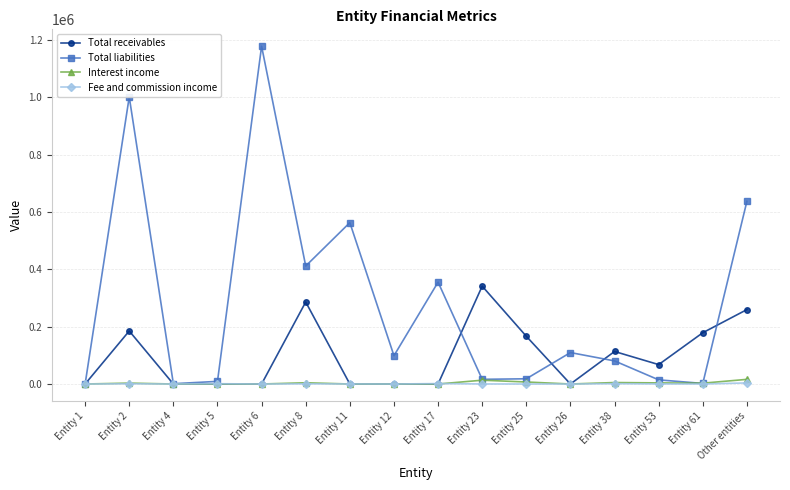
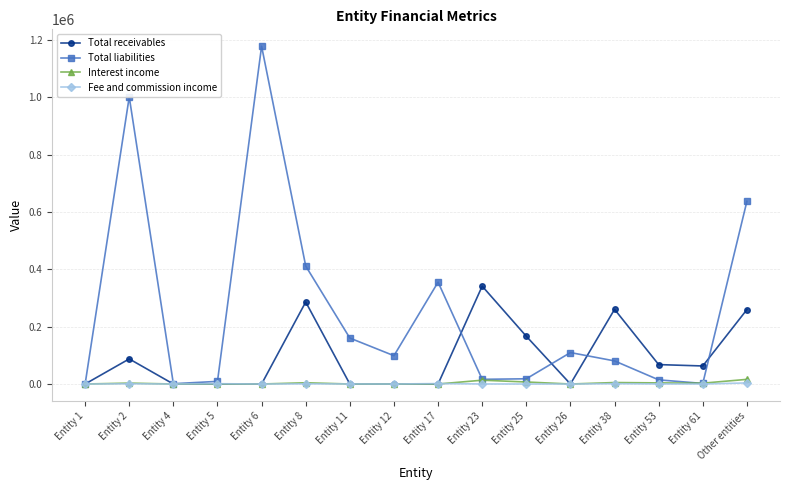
  {
    "Total receivables": {
-     "Entity 2": 180000,
+     "Entity 2": 90000,
      "Entity 8": 290000,
      "Entity 23": 340000,
      "Entity 25": 170000,
-     "Entity 38": 110000,
+     "Entity 38": 260000,
      "Entity 53": 70000,
-     "Entity 61": 180000,
+     "Entity 61": 60000,
      "Other entities": 260000
    },
    "Total liabilities": {
      "Entity 2": 1000000,
      "Entity 6": 1180000,
      "Entity 8": 410000,
-     "Entity 11": 560000,
+     "Entity 11": 160000,
      "Entity 12": 100000,
      "Entity 17": 360000,
      "Entity 25": 20000,
      "Entity 26": 110000,
      "Entity 38": 80000,
      "Entity 53": 10000,
      "Other entities": 640000
    },
    "Interest income": {
      "Other entities": 20000
    },
    "Fee and commission income": {
      "Entity 23": 0,
      "Other entities": 0
    }
  }
